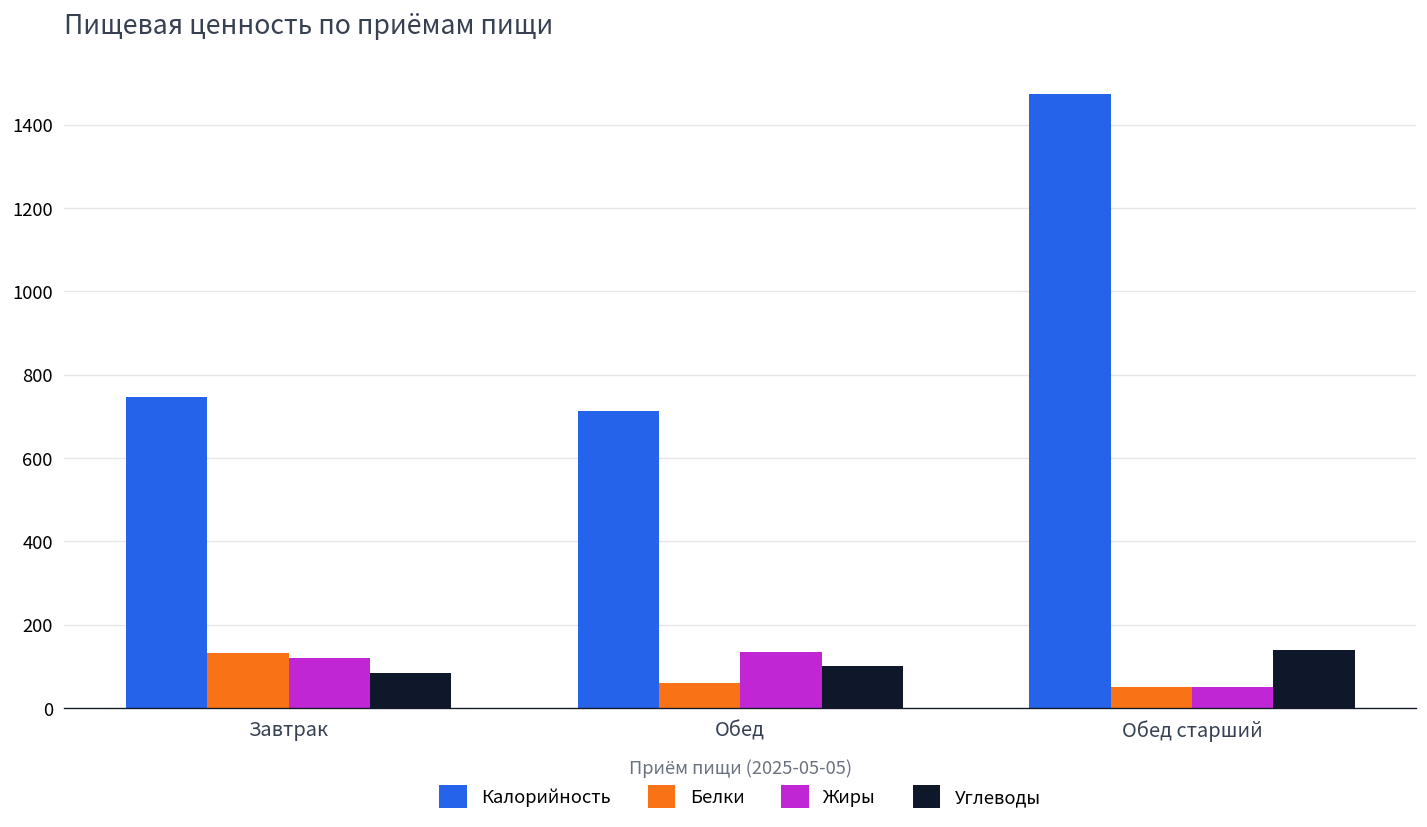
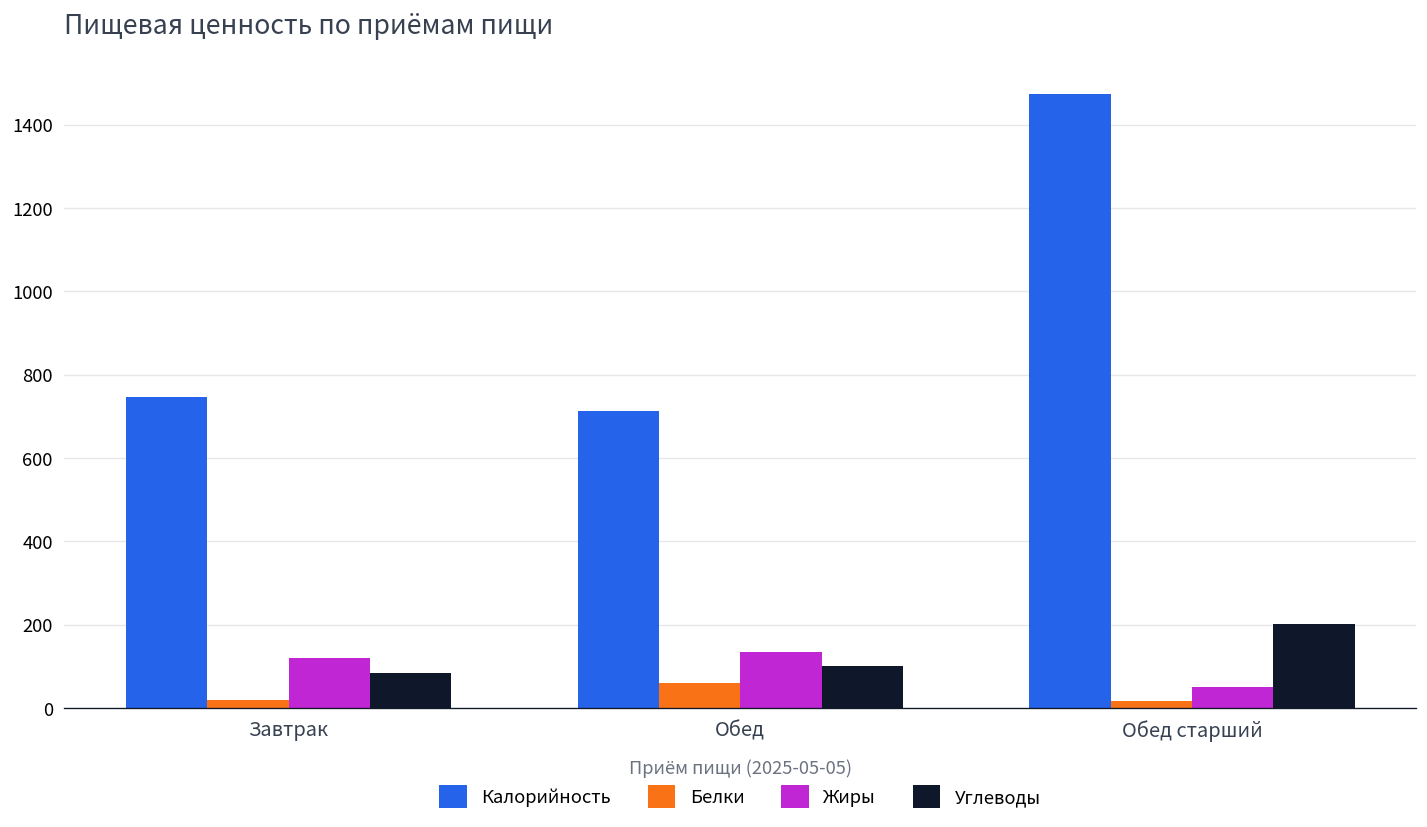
  {
    "Калорийность": {
      "Завтрак": 750,
      "Обед": 710,
      "Обед старший": 1470
    },
    "Белки": {
-     "Завтрак": 130,
+     "Завтрак": 20,
      "Обед": 60,
-     "Обед старший": 50
+     "Обед старший": 20
    },
    "Жиры": {
      "Завтрак": 120,
      "Обед": 130,
      "Обед старший": 50
    },
    "Углеводы": {
      "Завтрак": 90,
      "Обед": 100,
-     "Обед старший": 140
+     "Обед старший": 200
    }
  }
